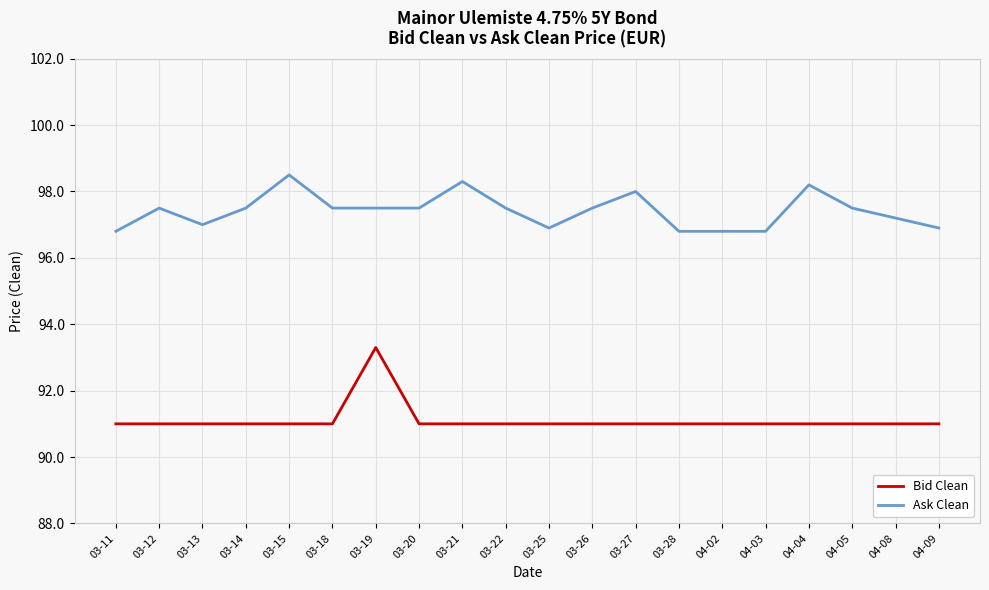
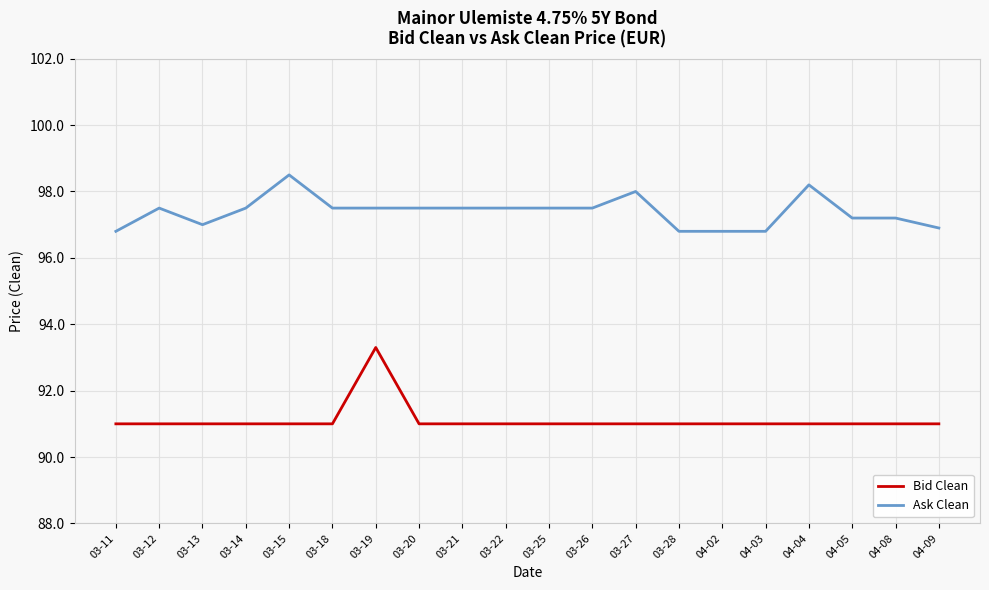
  {
    "Bid Clean": {
      "03-11": 91.0,
      "03-12": 91.0,
      "03-13": 91.0,
      "03-14": 91.0,
      "03-15": 91.0,
      "03-18": 91.0,
      "03-19": 93.3,
      "03-20": 91.0,
      "03-21": 91.0,
      "03-22": 91.0,
      "03-25": 91.0,
      "03-26": 91.0,
      "03-27": 91.0,
      "03-28": 91.0,
      "04-02": 91.0,
      "04-03": 91.0,
      "04-04": 91.0,
      "04-05": 91.0,
      "04-08": 91.0,
      "04-09": 91.0
    },
    "Ask Clean": {
      "03-11": 96.8,
      "03-12": 97.5,
      "03-13": 97.0,
      "03-14": 97.5,
      "03-15": 98.5,
      "03-18": 97.5,
      "03-19": 97.5,
      "03-20": 97.5,
-     "03-21": 98.3,
+     "03-21": 97.5,
      "03-22": 97.5,
-     "03-25": 96.9,
+     "03-25": 97.5,
      "03-26": 97.5,
      "03-27": 98.0,
      "03-28": 96.8,
      "04-02": 96.8,
      "04-03": 96.8,
      "04-04": 98.2,
-     "04-05": 97.5,
+     "04-05": 97.2,
      "04-08": 97.2,
      "04-09": 96.9
    }
  }
